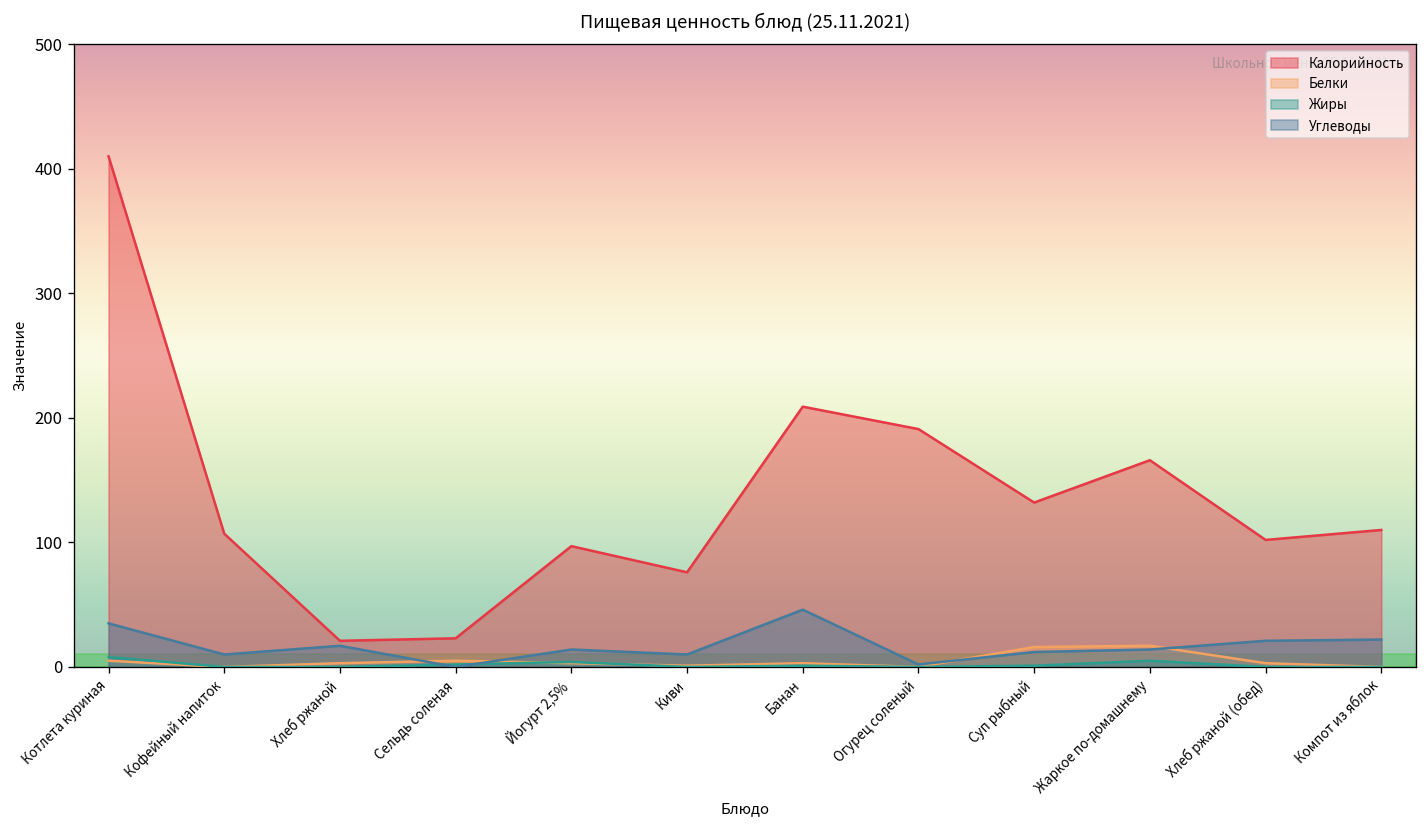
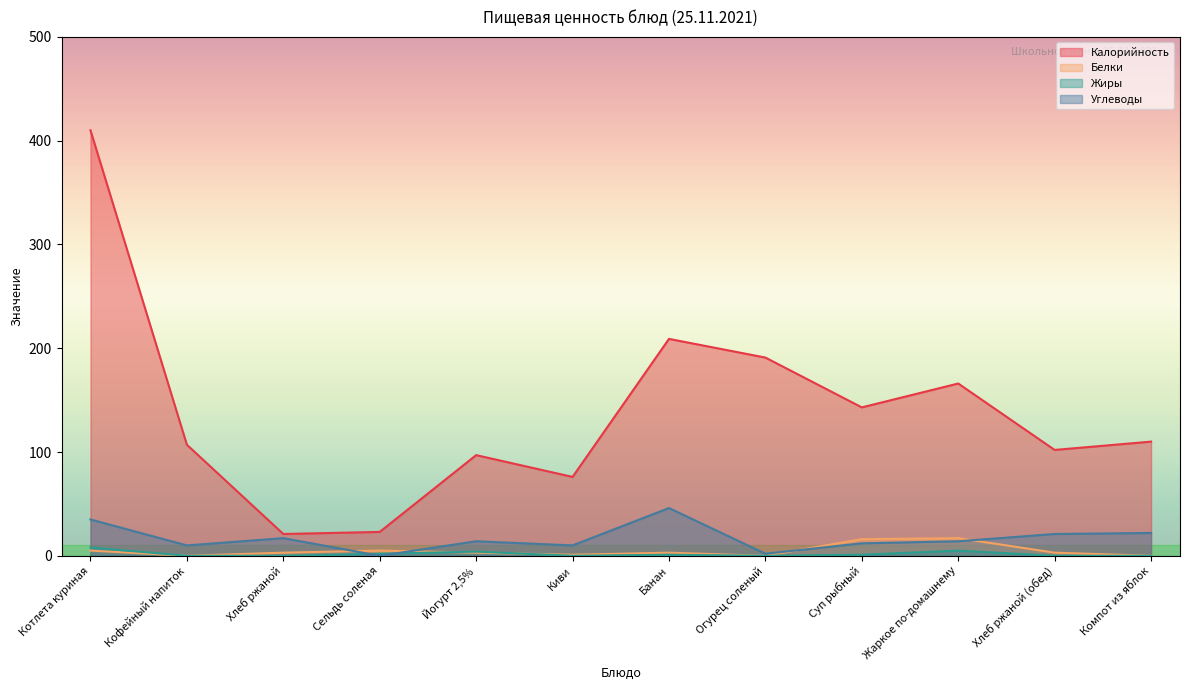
  {
    "Калорийность": {
      "Котлета куриная": 410,
      "Кофейный напиток": 107,
      "Хлеб ржаной": 21,
      "Сельдь соленая": 23,
      "Йогурт 2,5%": 97,
      "Киви": 76,
      "Банан": 209,
      "Огурец соленый": 191,
-     "Суп рыбный": 132,
+     "Суп рыбный": 143,
      "Жаркое по-домашнему": 166,
      "Хлеб ржаной (обед)": 102,
      "Компот из яблок": 110
    },
    "Белки": {
      "Котлета куриная": 5,
      "Хлеб ржаной": 3,
      "Сельдь соленая": 5,
      "Суп рыбный": 16,
      "Жаркое по-домашнему": 17,
      "Хлеб ржаной (обед)": 3
    }
  }
